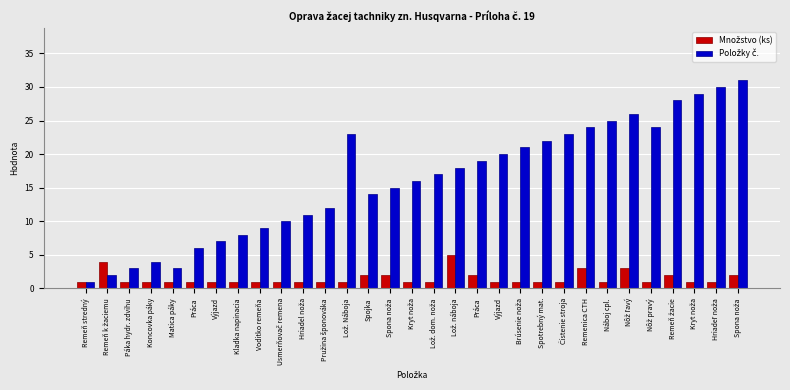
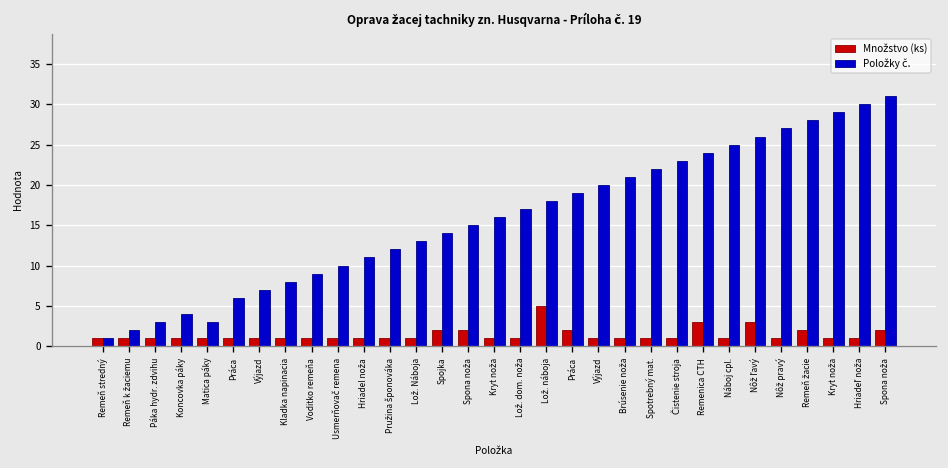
  {
    "Množstvo (ks)": {
      "Remeň stredný": 1,
-     "Remeň k žaciemu": 4,
+     "Remeň k žaciemu": 1,
      "Páka hydr. zdvihu": 1,
      "Koncovka páky": 1,
      "Matica páky": 1,
      "Kladka napinacia": 1,
      "Voditko remeňa": 1,
      "Usmerňovač remena": 1,
      "Hriadel noža": 1,
      "Pružina šponováka": 1,
      "Lož. Náboja": 1,
      "Spojka": 2,
      "Lož. dom. noža": 1,
      "Lož. náboja": 5,
      "Brúsenie noža": 1,
      "Spotrebný mat.": 1,
      "Čistenie stroja": 1,
      "Remenica CTH": 3,
      "Náboj cpl.": 1,
      "Nôž ľavý": 3,
      "Nôž pravý": 1,
      "Remeň žacie": 2,
      "Hriadeľ noža": 1
    },
    "Položky č.": {
      "Remeň stredný": 1,
      "Remeň k žaciemu": 2,
      "Páka hydr. zdvihu": 3,
      "Koncovka páky": 4,
      "Matica páky": 3,
      "Kladka napinacia": 8,
      "Voditko remeňa": 9,
      "Usmerňovač remena": 10,
      "Hriadel noža": 11,
      "Pružina šponováka": 12,
-     "Lož. Náboja": 23,
+     "Lož. Náboja": 13,
      "Spojka": 14,
      "Lož. dom. noža": 17,
      "Lož. náboja": 18,
      "Brúsenie noža": 21,
      "Spotrebný mat.": 22,
      "Čistenie stroja": 23,
      "Remenica CTH": 24,
      "Náboj cpl.": 25,
      "Nôž ľavý": 26,
-     "Nôž pravý": 24,
+     "Nôž pravý": 27,
      "Remeň žacie": 28,
      "Hriadeľ noža": 30
    }
  }
